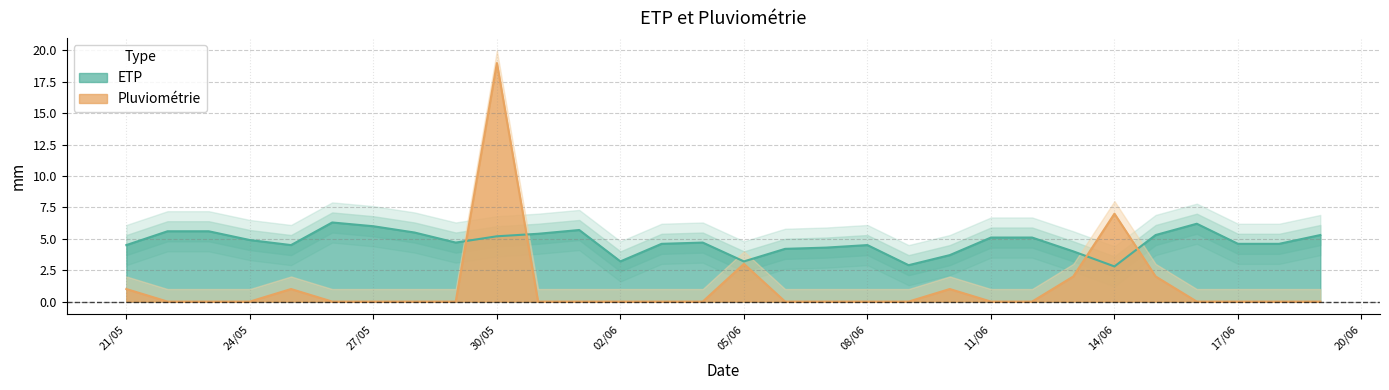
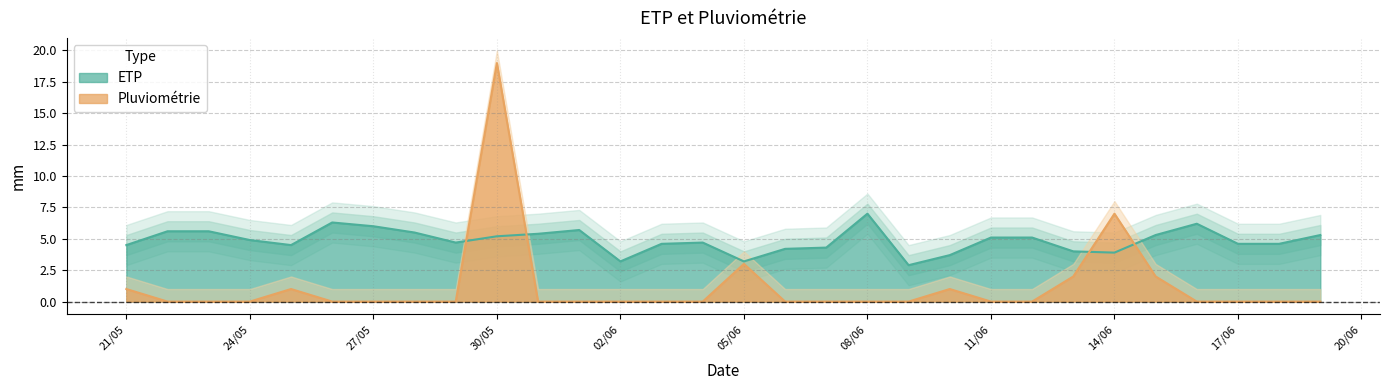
  {
    "ETP": {
      "21/05": 4.5,
      "24/05": 4.9,
      "27/05": 6.0,
      "30/05": 5.2,
      "02/06": 3.2,
-     "08/06": 4.5,
+     "08/06": 7.0,
      "11/06": 5.1,
-     "14/06": 2.8,
+     "14/06": 3.9,
      "17/06": 4.6
    },
    "Pluviométrie": {
      "21/05": 1.0,
      "24/05": 0.0,
      "27/05": 0.0,
      "30/05": 19.0,
      "02/06": 0.0,
      "08/06": 0.0,
      "11/06": 0.0,
      "14/06": 7.0,
      "17/06": 0.0
    }
  }
